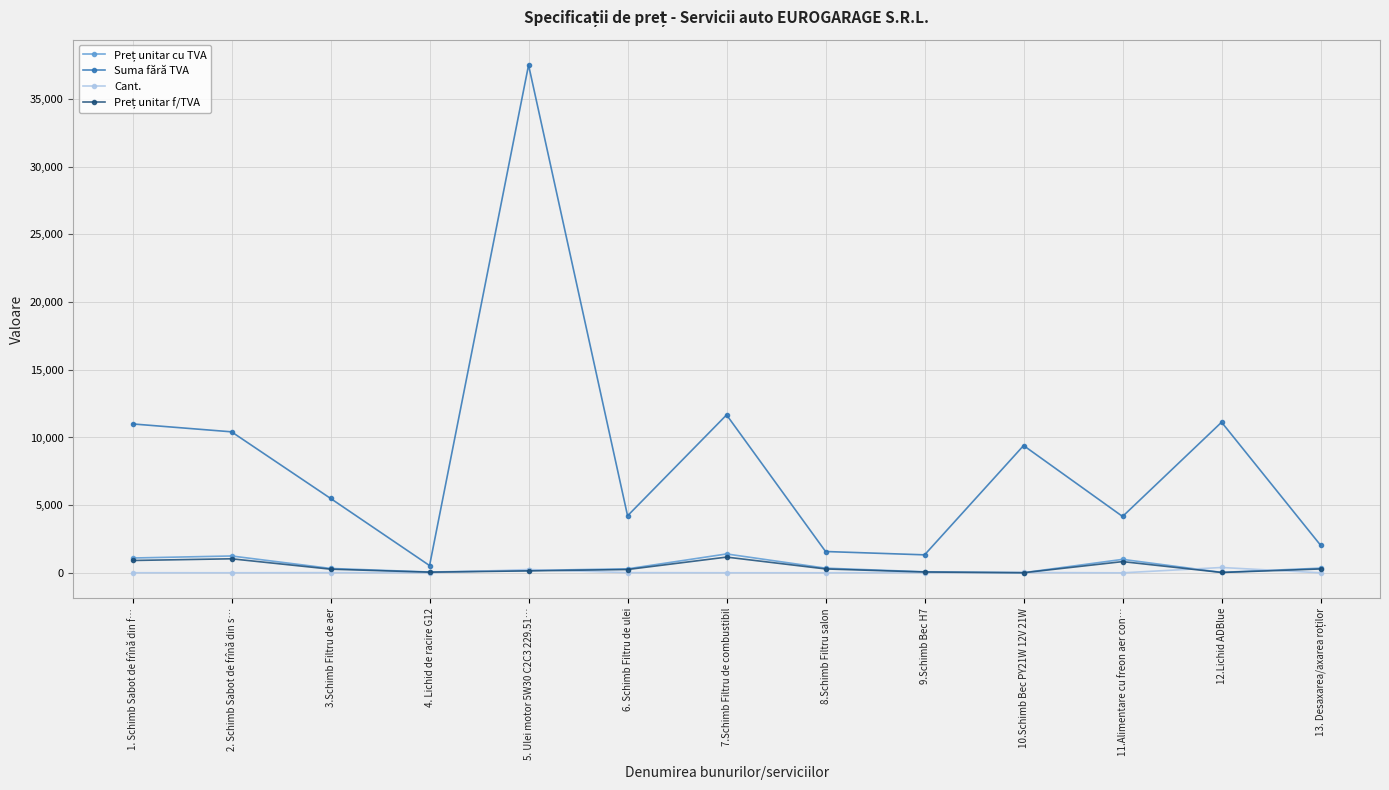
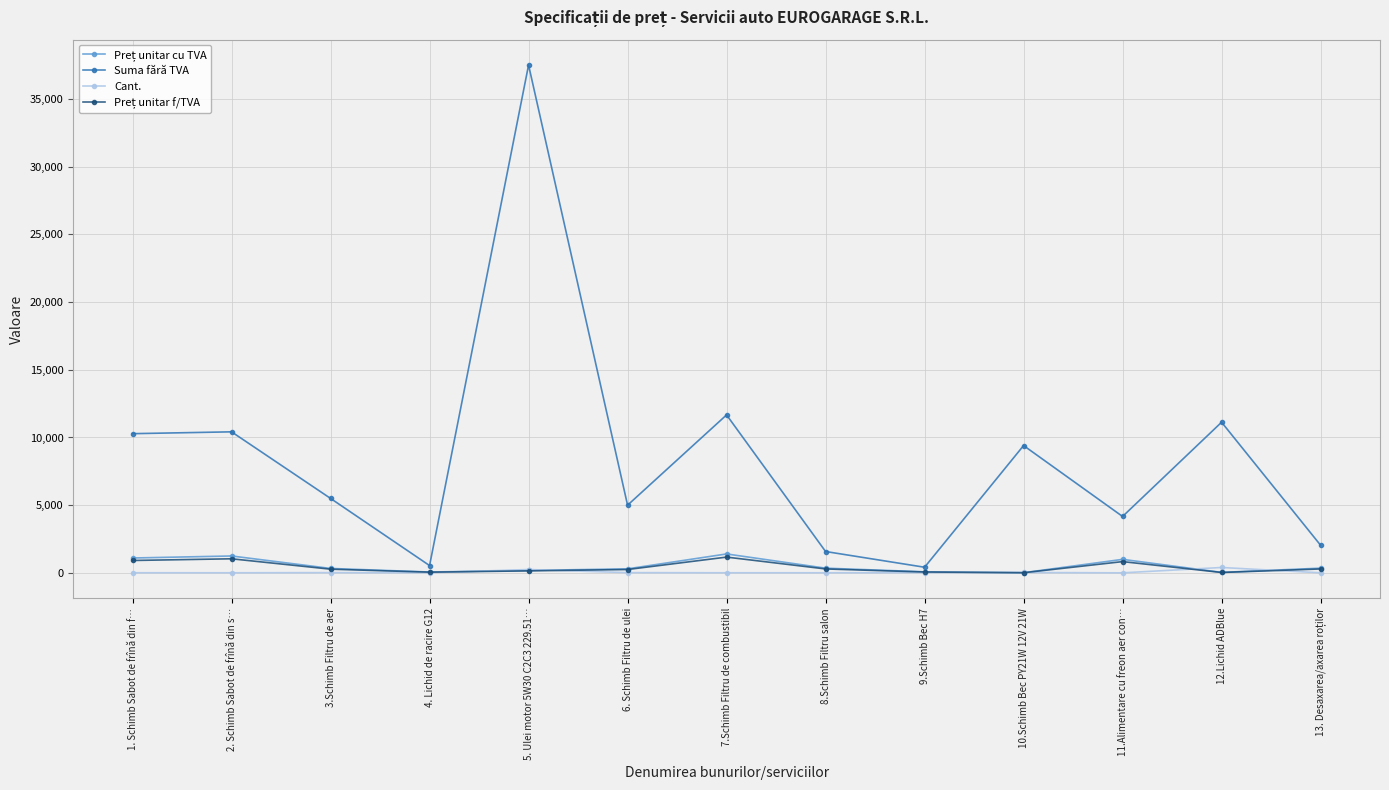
  {
    "Preț unitar cu TVA": {
      "2. Schimb Sabot de frînă din s…": "1,300",
      "7.Schimb Filtru de combustibil": "1,400"
    },
    "Suma fără TVA": {
-     "1. Schimb Sabot de frînă din f…": "11,000",
+     "1. Schimb Sabot de frînă din f…": "10,300",
      "2. Schimb Sabot de frînă din s…": "10,400",
      "3.Schimb Filtru de aer": "5,500",
      "4. Lichid de racire G12": "500",
      "5. Ulei motor 5W30 C2C3 229.51…": "37,500",
-     "6. Schimb Filtru de ulei": "4,200",
+     "6. Schimb Filtru de ulei": "5,000",
      "7.Schimb Filtru de combustibil": "11,700",
      "8.Schimb Filtru salon": "1,600",
-     "9.Schimb Bec H7": "1,300",
+     "9.Schimb Bec H7": "400",
      "10.Schimb Bec PY21W 12V 21W": "9,400",
      "11.Alimentare cu freon aer con…": "4,200",
      "12.Lichid ADBlue": "11,100",
      "13. Desaxarea/axarea roților": "2,000"
    },
    "Cant.": {
      "1. Schimb Sabot de frînă din f…": "0",
      "2. Schimb Sabot de frînă din s…": "0",
      "3.Schimb Filtru de aer": "0",
      "6. Schimb Filtru de ulei": "0",
      "7.Schimb Filtru de combustibil": "0",
      "8.Schimb Filtru salon": "0",
      "11.Alimentare cu freon aer con…": "0",
      "12.Lichid ADBlue": "400",
      "13. Desaxarea/axarea roților": "0"
    },
    "Preț unitar f/TVA": {
      "2. Schimb Sabot de frînă din s…": "1,000",
      "7.Schimb Filtru de combustibil": "1,200"
    }
  }
